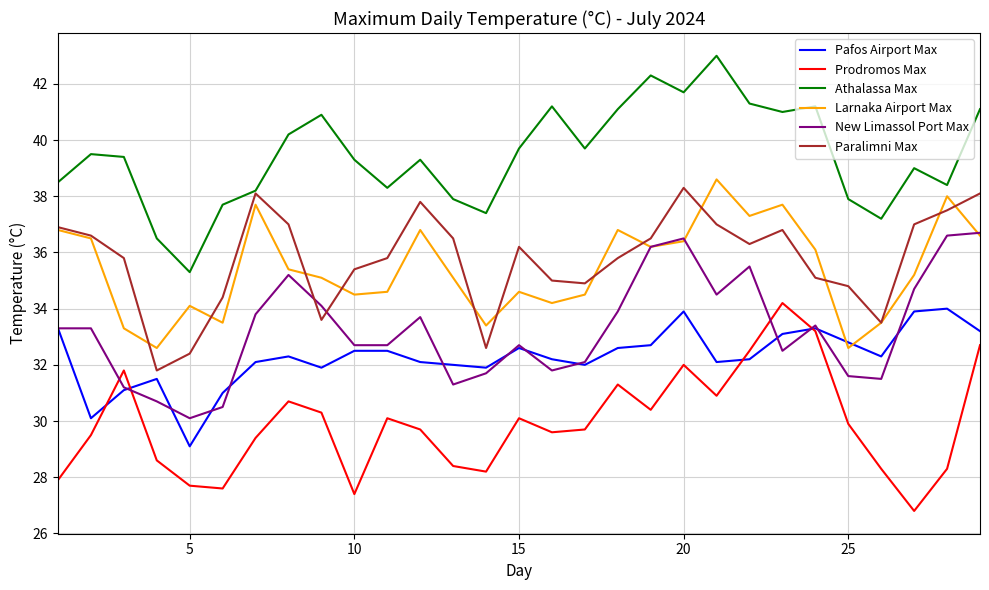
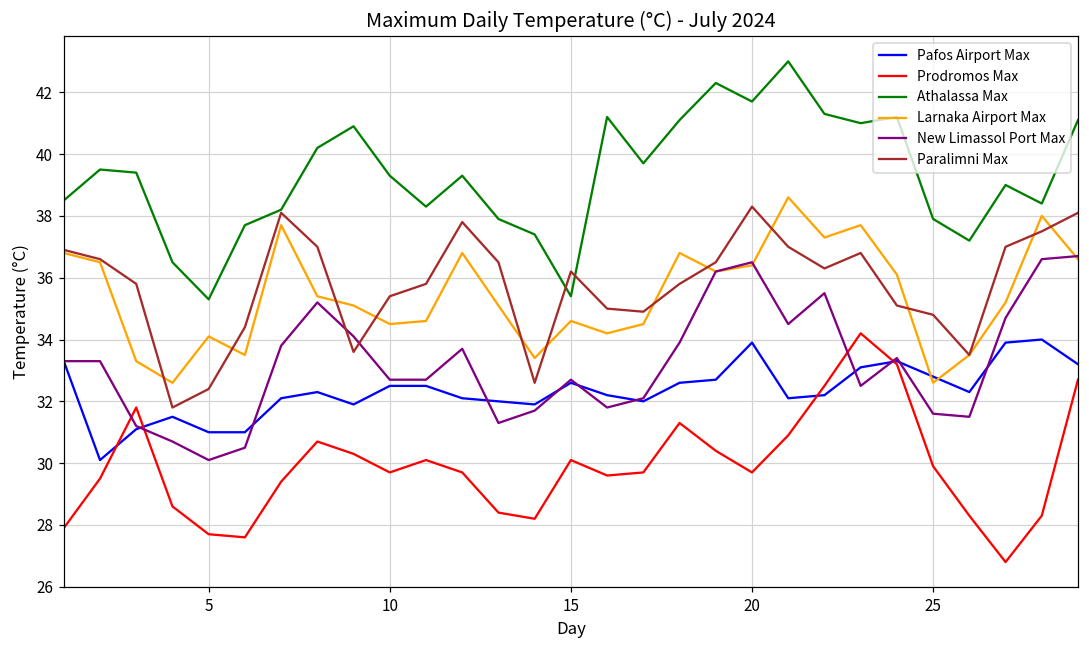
  {
    "Pafos Airport Max": {
-     "5": 29.1,
+     "5": 31.0,
      "10": 32.5,
      "15": 32.6,
      "20": 33.9,
      "25": 32.8
    },
    "Prodromos Max": {
      "5": 27.7,
-     "10": 27.4,
+     "10": 29.7,
      "15": 30.1,
-     "20": 32.0,
+     "20": 29.7,
      "25": 29.9
    },
    "Athalassa Max": {
      "5": 35.3,
      "10": 39.3,
-     "15": 39.7,
+     "15": 35.4,
      "20": 41.7,
      "25": 37.9
    },
    "Larnaka Airport Max": {
      "5": 34.1,
      "10": 34.5,
      "15": 34.6,
      "20": 36.4,
      "25": 32.6
    },
    "New Limassol Port Max": {
      "5": 30.1,
      "10": 32.7,
      "15": 32.7,
      "20": 36.5,
      "25": 31.6
    },
    "Paralimni Max": {
      "5": 32.4,
      "10": 35.4,
      "15": 36.2,
      "20": 38.3,
      "25": 34.8
    }
  }
